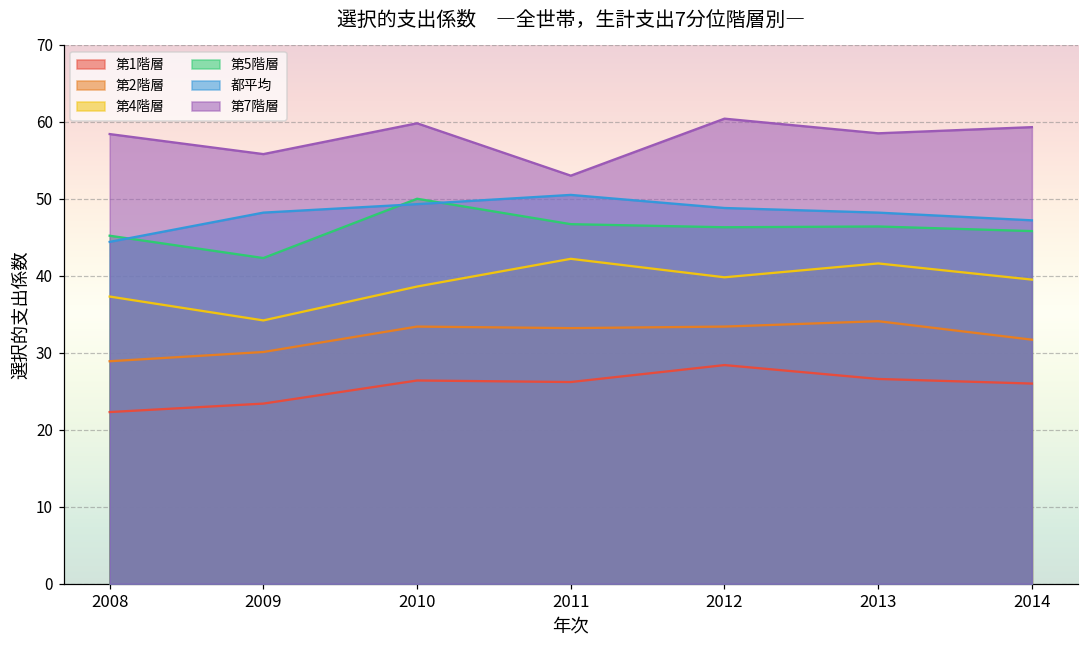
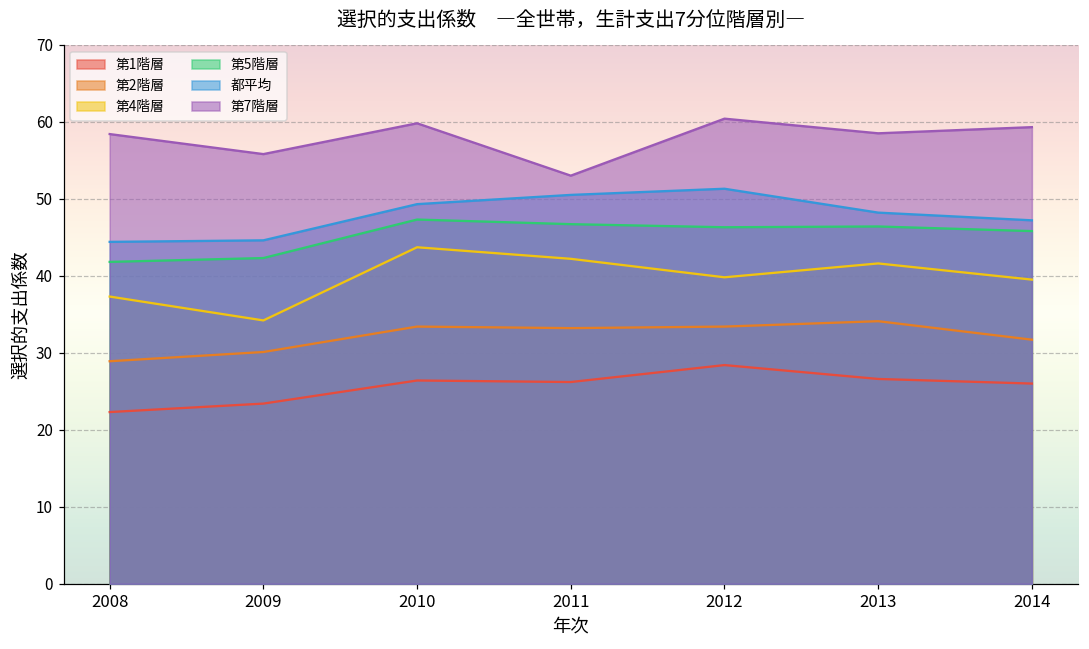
  {
    "第4階層": {
      "2008": 37,
      "2009": 34,
-     "2010": 39,
+     "2010": 44,
      "2011": 42,
      "2012": 40,
      "2013": 42,
      "2014": 40
    },
    "第5階層": {
-     "2008": 45,
+     "2008": 42,
      "2009": 42,
-     "2010": 50,
+     "2010": 47,
      "2011": 47,
      "2012": 46,
      "2013": 46,
      "2014": 46
    },
    "都平均": {
      "2008": 44,
-     "2009": 48,
+     "2009": 45,
      "2010": 49,
      "2011": 51,
-     "2012": 49,
+     "2012": 51,
      "2013": 48,
      "2014": 47
    },
    "第7階層": {
      "2008": 58,
      "2009": 56,
      "2010": 60,
      "2011": 53,
      "2012": 60,
      "2013": 59,
      "2014": 59
    }
  }
